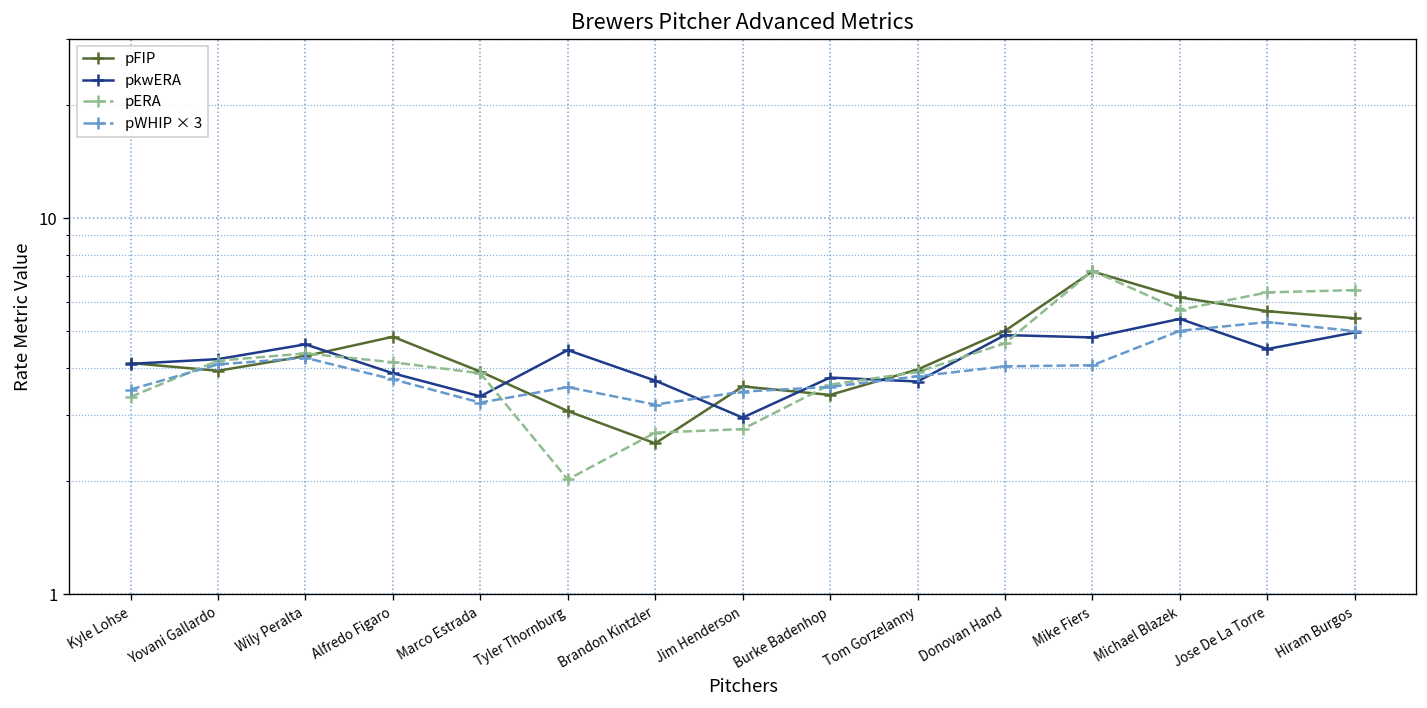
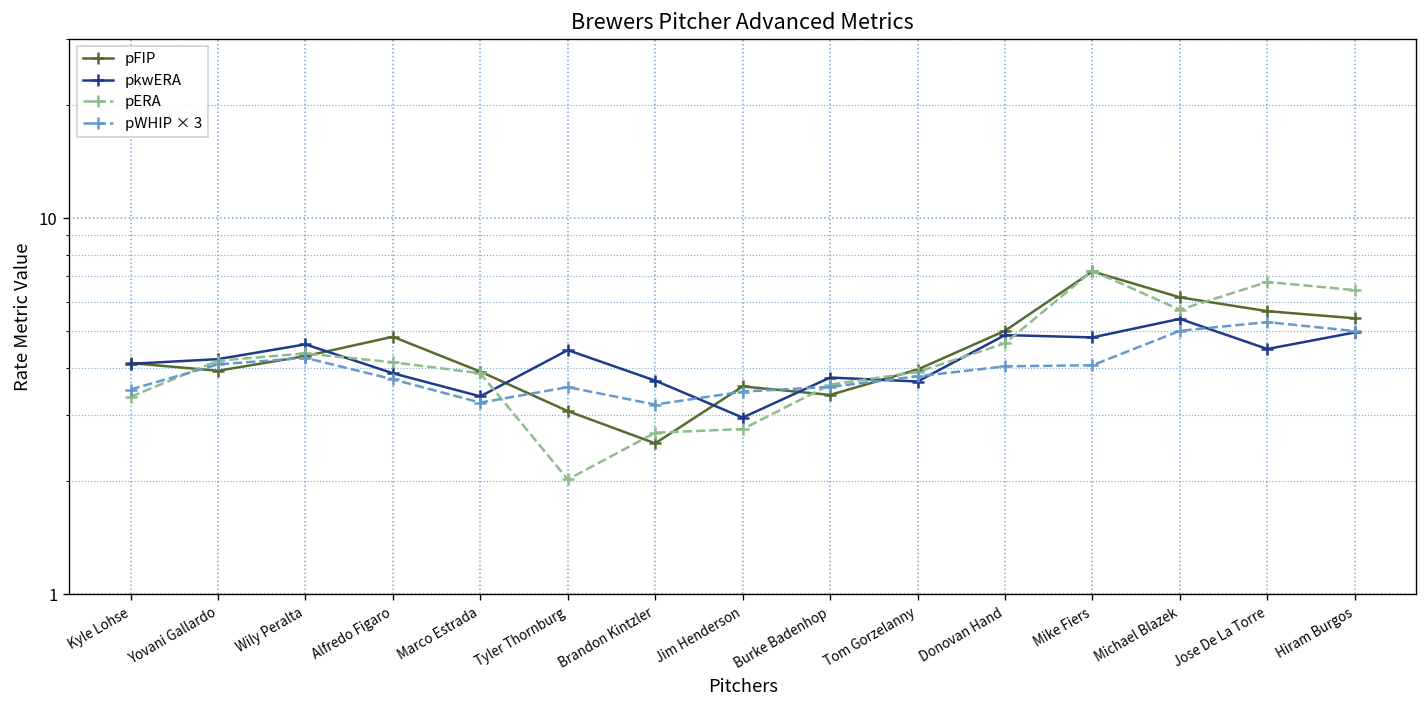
  {
    "pFIP": {
      "Yovani Gallardo": 3.9,
      "Alfredo Figaro": 4.8,
      "Tyler Thornburg": 3.1,
      "Brandon Kintzler": 2.5,
      "Jim Henderson": 3.6,
      "Burke Badenhop": 3.4,
      "Donovan Hand": 5.0,
      "Michael Blazek": 6.2,
      "Jose De La Torre": 5.7,
      "Hiram Burgos": 5.4
    },
    "pkwERA": {
      "Wily Peralta": 4.6,
      "Alfredo Figaro": 3.9,
      "Marco Estrada": 3.4,
      "Tyler Thornburg": 4.5,
      "Brandon Kintzler": 3.7,
      "Jim Henderson": 3.0,
      "Burke Badenhop": 3.8,
      "Tom Gorzelanny": 3.7,
      "Donovan Hand": 4.9,
      "Mike Fiers": 4.8,
      "Michael Blazek": 5.4,
      "Jose De La Torre": 4.5
    },
    "pERA": {
      "Kyle Lohse": 3.4,
      "Alfredo Figaro": 4.1,
      "Tyler Thornburg": 2.0,
      "Brandon Kintzler": 2.7,
      "Jim Henderson": 2.8,
      "Donovan Hand": 4.7,
      "Michael Blazek": 5.7,
-     "Jose De La Torre": 6.4,
+     "Jose De La Torre": 6.8,
      "Hiram Burgos": 6.4
    },
    "pWHIP × 3": {
      "Kyle Lohse": 3.5,
      "Yovani Gallardo": 4.1,
      "Alfredo Figaro": 3.7,
      "Marco Estrada": 3.2,
      "Tyler Thornburg": 3.6,
      "Brandon Kintzler": 3.2,
      "Jim Henderson": 3.5,
      "Tom Gorzelanny": 3.8,
      "Donovan Hand": 4.0,
      "Mike Fiers": 4.1,
      "Michael Blazek": 5.0,
      "Jose De La Torre": 5.3
    }
  }
